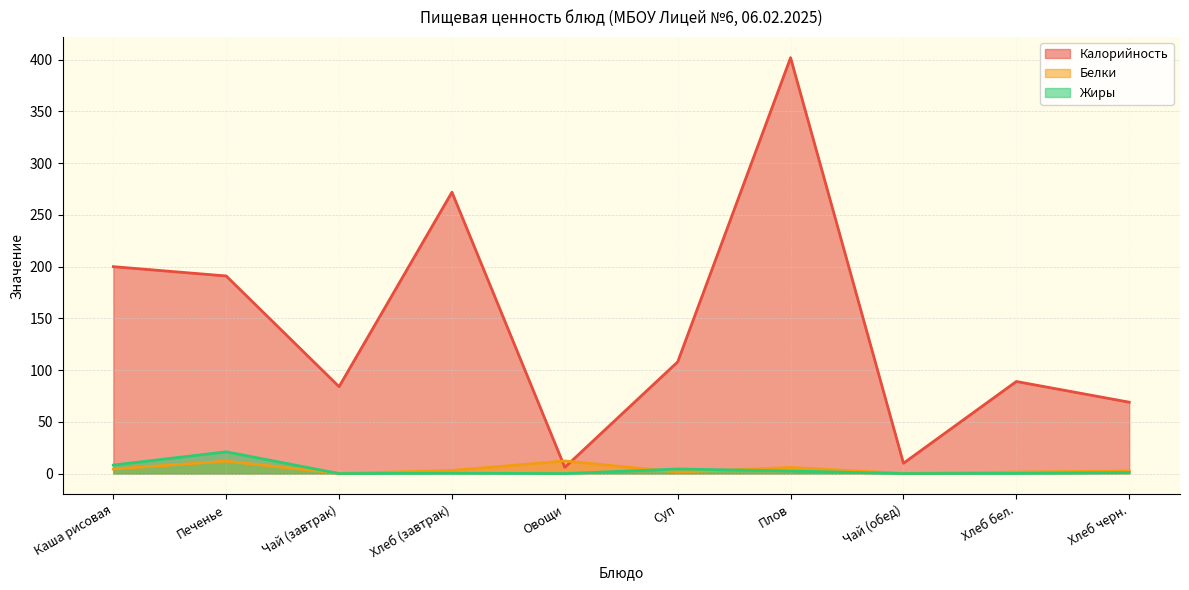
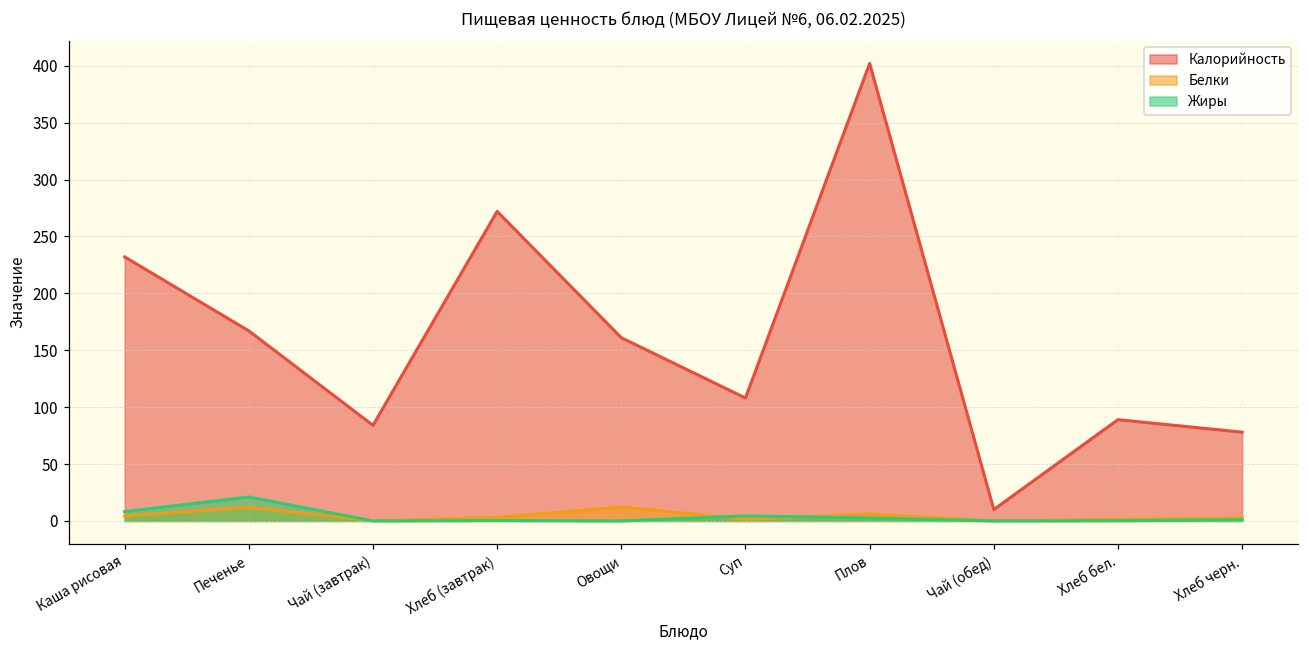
  {
    "Калорийность": {
-     "Каша рисовая": 200,
-     "Печенье": 191,
+     "Каша рисовая": 232,
+     "Печенье": 167,
      "Чай (завтрак)": 84,
      "Хлеб (завтрак)": 272,
-     "Овощи": 6,
+     "Овощи": 161,
      "Суп": 108,
      "Плов": 402,
      "Чай (обед)": 10,
      "Хлеб бел.": 89,
-     "Хлеб черн.": 69
+     "Хлеб черн.": 78
    },
    "Белки": {
      "Каша рисовая": 4,
      "Печенье": 12,
      "Хлеб (завтрак)": 3,
      "Овощи": 12,
      "Суп": 2,
      "Плов": 6
    },
    "Жиры": {
      "Каша рисовая": 8,
      "Печенье": 21,
      "Хлеб (завтрак)": 0,
      "Овощи": 0,
      "Суп": 4,
      "Плов": 3
    }
  }
